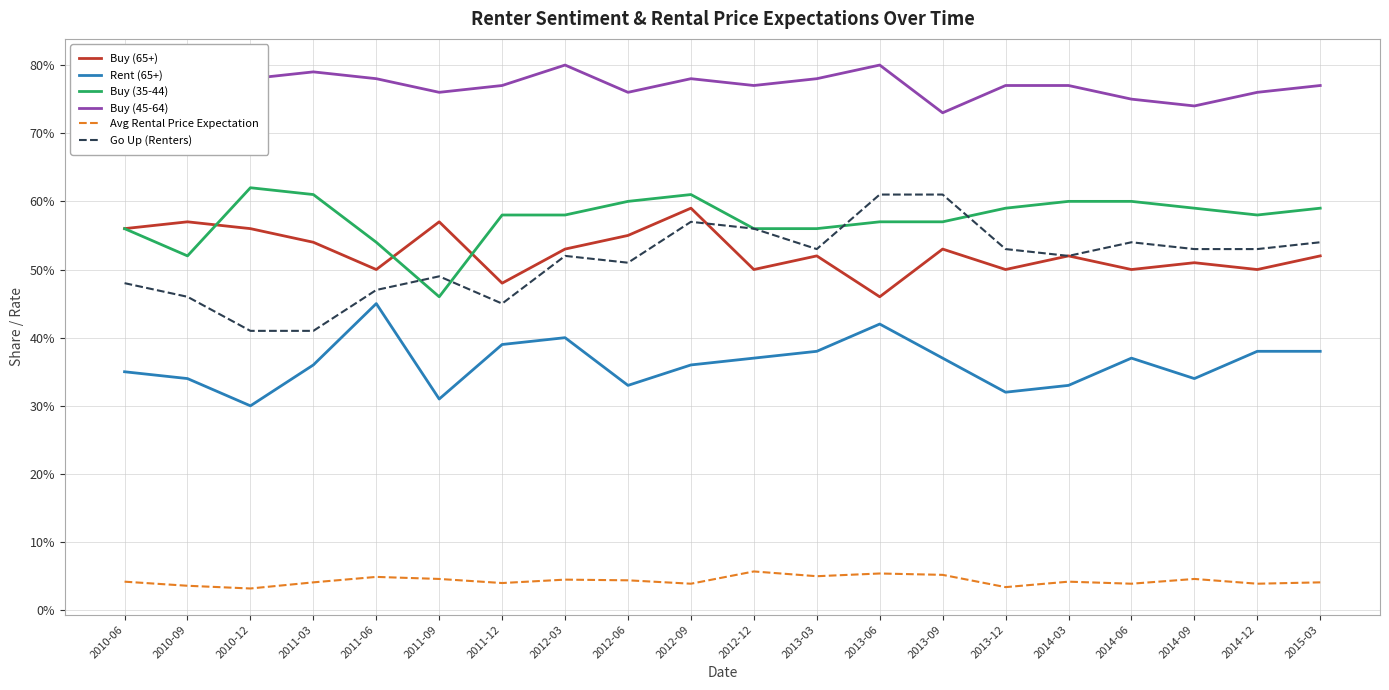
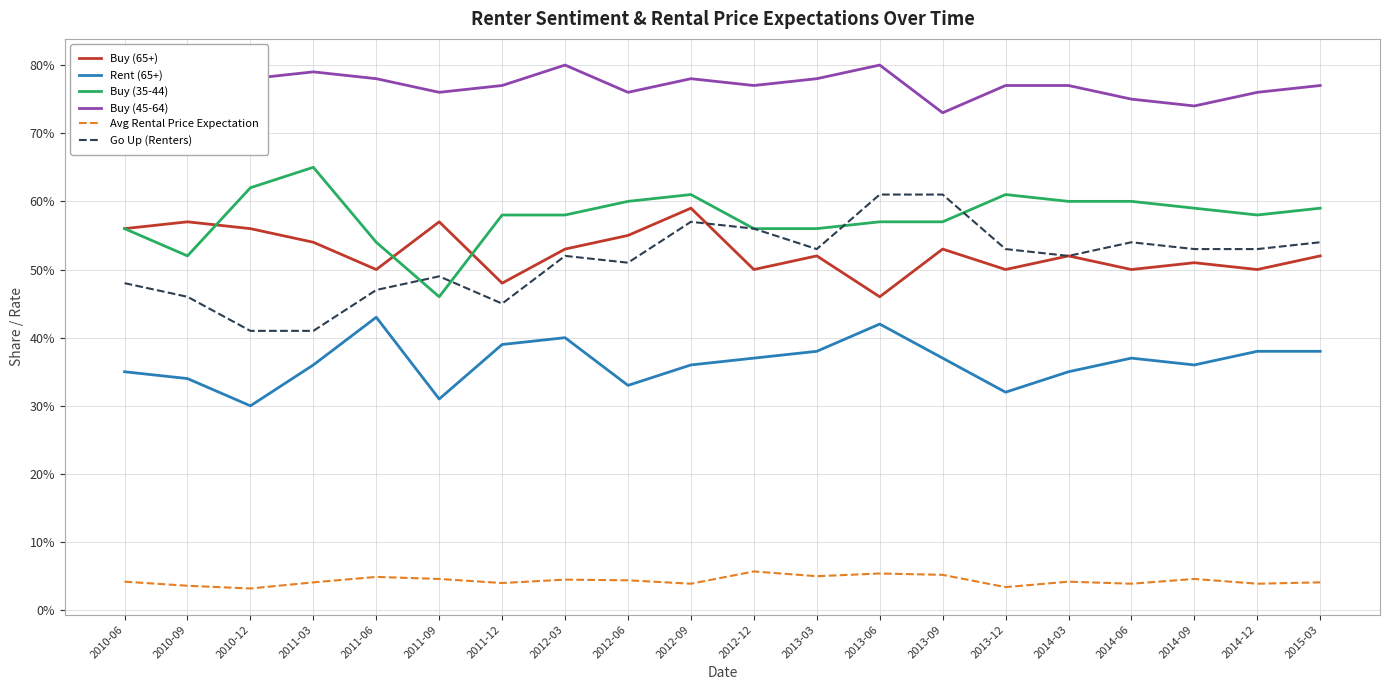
  {
    "Buy (65+)": {
      "2010-09": "57%",
      "2010-12": "56%",
      "2011-03": "54%",
      "2011-06": "50%",
      "2011-09": "57%",
      "2011-12": "48%",
      "2012-03": "53%",
      "2012-06": "55%",
      "2012-09": "59%",
      "2012-12": "50%",
      "2013-03": "52%",
      "2013-06": "46%",
      "2013-09": "53%",
      "2013-12": "50%",
      "2014-06": "50%",
      "2014-09": "51%",
      "2014-12": "50%",
      "2015-03": "52%"
    },
    "Rent (65+)": {
      "2010-06": "35%",
      "2010-09": "34%",
      "2010-12": "30%",
      "2011-03": "36%",
-     "2011-06": "45%",
+     "2011-06": "43%",
      "2011-09": "31%",
      "2011-12": "39%",
      "2012-03": "40%",
      "2012-06": "33%",
      "2012-09": "36%",
      "2012-12": "37%",
      "2013-03": "38%",
      "2013-06": "42%",
      "2013-09": "37%",
      "2013-12": "32%",
-     "2014-03": "33%",
+     "2014-03": "35%",
      "2014-06": "37%",
-     "2014-09": "34%",
+     "2014-09": "36%",
      "2014-12": "38%",
      "2015-03": "38%"
    },
    "Buy (35-44)": {
      "2010-09": "52%",
      "2010-12": "62%",
-     "2011-03": "61%",
+     "2011-03": "65%",
      "2011-06": "54%",
      "2011-09": "46%",
      "2011-12": "58%",
      "2012-03": "58%",
      "2012-06": "60%",
      "2012-09": "61%",
      "2013-03": "56%",
      "2013-06": "57%",
      "2013-09": "57%",
-     "2013-12": "59%",
+     "2013-12": "61%",
      "2014-03": "60%",
      "2014-06": "60%",
      "2014-09": "59%",
      "2014-12": "58%",
      "2015-03": "59%"
    },
    "Buy (45-64)": {
      "2011-03": "79%",
      "2011-06": "78%",
      "2011-09": "76%",
      "2011-12": "77%",
      "2012-03": "80%",
      "2012-06": "76%",
      "2012-09": "78%",
      "2012-12": "77%",
      "2013-03": "78%",
      "2013-06": "80%",
      "2013-09": "73%",
      "2013-12": "77%",
      "2014-03": "77%",
      "2014-06": "75%",
      "2014-09": "74%",
      "2014-12": "76%",
      "2015-03": "77%"
    },
    "Avg Rental Price Expectation": {
      "2010-06": "4%",
      "2010-09": "4%",
      "2010-12": "3%",
      "2011-03": "4%",
      "2011-06": "5%",
      "2011-09": "5%",
      "2011-12": "4%",
      "2012-03": "5%",
      "2012-06": "4%",
      "2012-09": "4%",
      "2012-12": "6%",
      "2013-03": "5%",
      "2013-06": "5%",
      "2013-09": "5%",
      "2013-12": "3%",
      "2014-03": "4%",
      "2014-06": "4%",
      "2014-09": "5%",
      "2014-12": "4%",
      "2015-03": "4%"
    },
    "Go Up (Renters)": {
      "2010-06": "48%",
      "2010-09": "46%",
      "2010-12": "41%",
      "2011-03": "41%",
      "2011-06": "47%",
      "2011-09": "49%",
      "2011-12": "45%",
      "2012-03": "52%",
      "2012-06": "51%",
      "2012-09": "57%",
      "2013-03": "53%",
      "2013-06": "61%",
      "2013-09": "61%",
      "2013-12": "53%",
      "2014-06": "54%",
      "2014-09": "53%",
      "2014-12": "53%",
      "2015-03": "54%"
    }
  }
